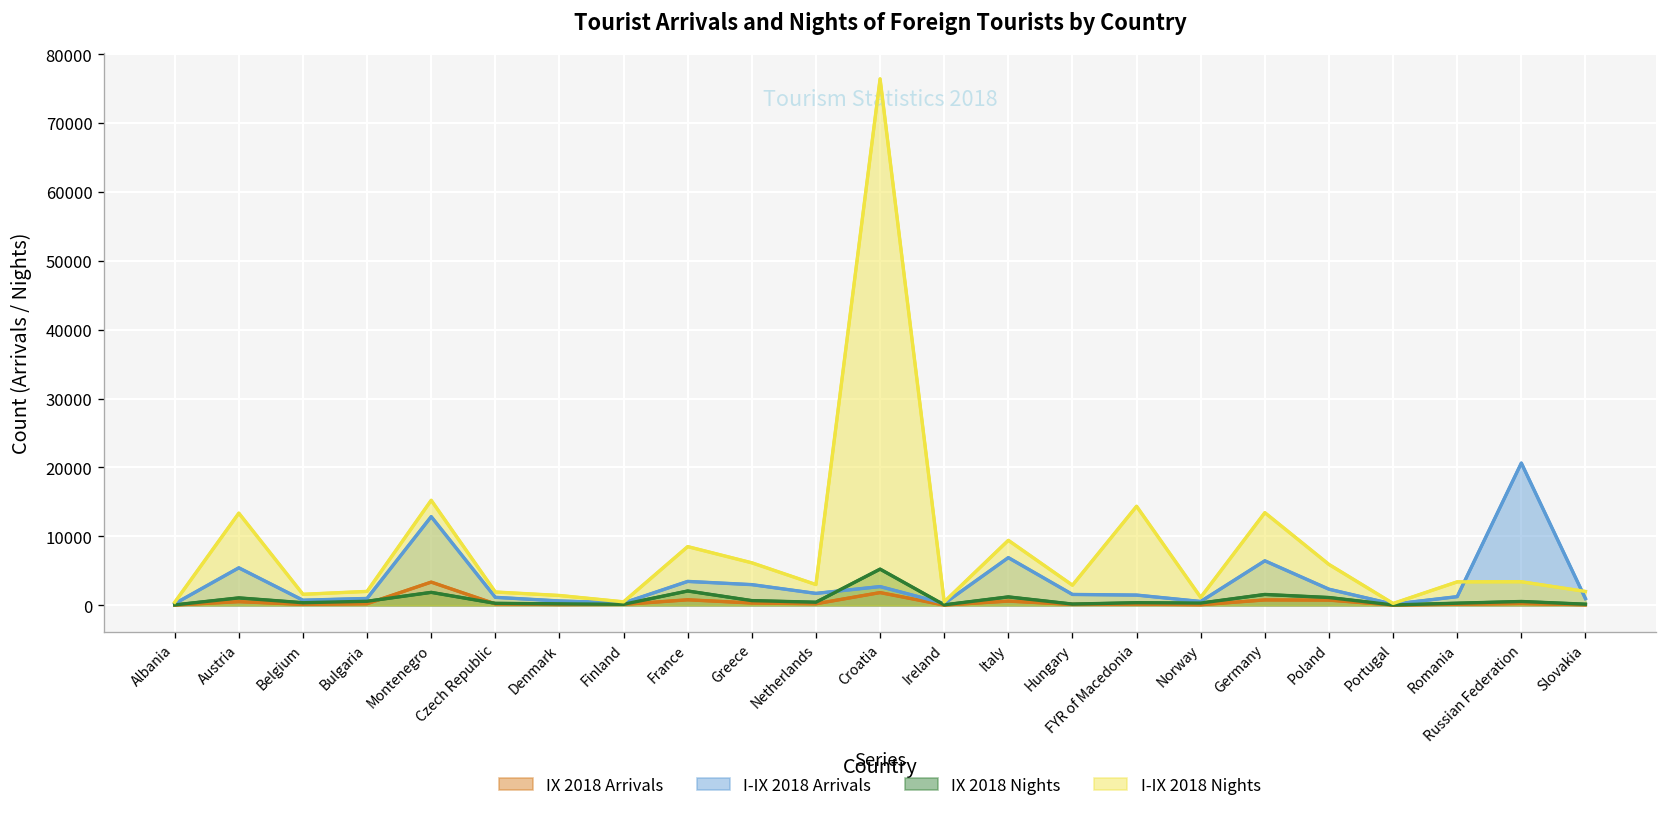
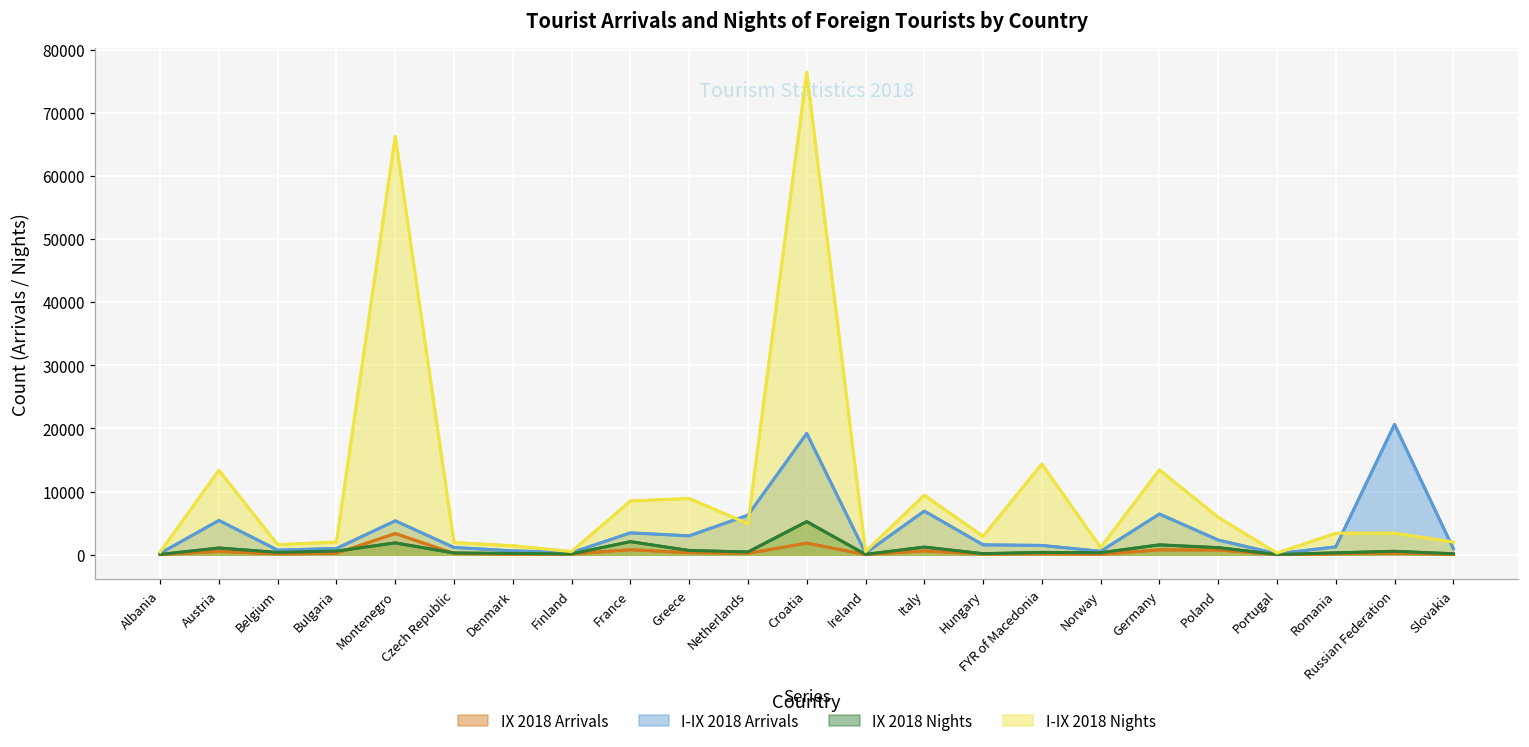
  {
    "IX 2018 Arrivals": {
      "Austria": 1000,
      "Montenegro": 3000,
      "France": 1000,
      "Croatia": 2000,
      "Italy": 1000,
      "Germany": 1000
    },
    "I-IX 2018 Arrivals": {
      "Austria": 5000,
-     "Montenegro": 13000,
+     "Montenegro": 5000,
      "Czech Republic": 1000,
      "France": 3000,
      "Greece": 3000,
-     "Netherlands": 2000,
-     "Croatia": 3000,
+     "Netherlands": 6000,
+     "Croatia": 19000,
      "Italy": 7000,
      "Hungary": 2000,
      "FYR of Macedonia": 1000,
      "Germany": 6000,
      "Poland": 2000,
      "Romania": 1000,
      "Russian Federation": 21000,
      "Slovakia": 1000
    },
    "IX 2018 Nights": {
      "Austria": 1000,
      "Montenegro": 2000,
      "France": 2000,
      "Croatia": 5000,
      "Italy": 1000,
      "Germany": 2000
    },
    "I-IX 2018 Nights": {
      "Austria": 13000,
      "Belgium": 2000,
      "Bulgaria": 2000,
-     "Montenegro": 15000,
+     "Montenegro": 66000,
      "Czech Republic": 2000,
      "Denmark": 1000,
      "France": 9000,
-     "Greece": 6000,
-     "Netherlands": 3000,
+     "Greece": 9000,
+     "Netherlands": 5000,
      "Italy": 9000,
      "Hungary": 3000,
      "FYR of Macedonia": 14000,
      "Norway": 1000,
      "Germany": 13000,
      "Poland": 6000,
      "Romania": 3000,
      "Russian Federation": 3000,
      "Slovakia": 2000
    }
  }
